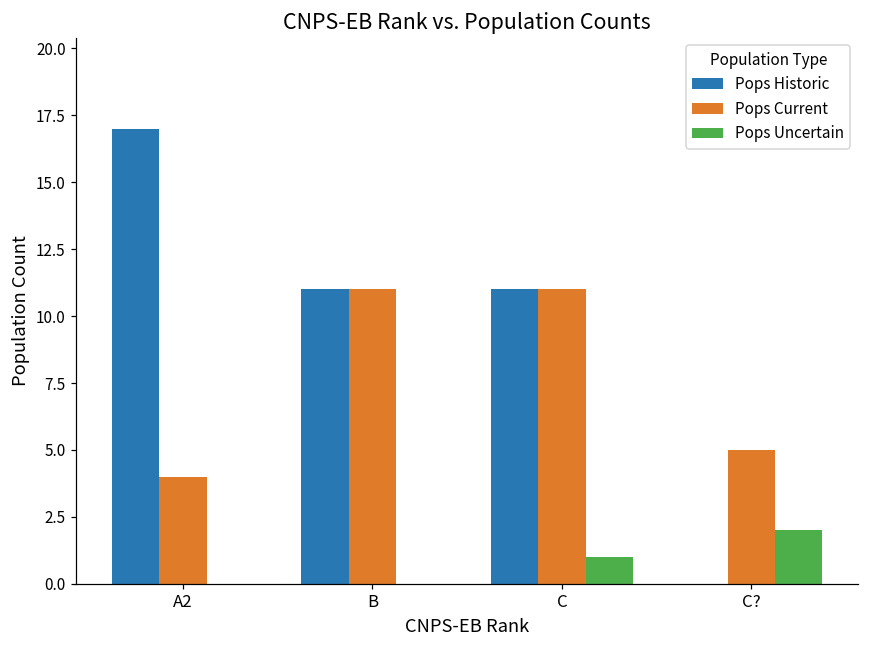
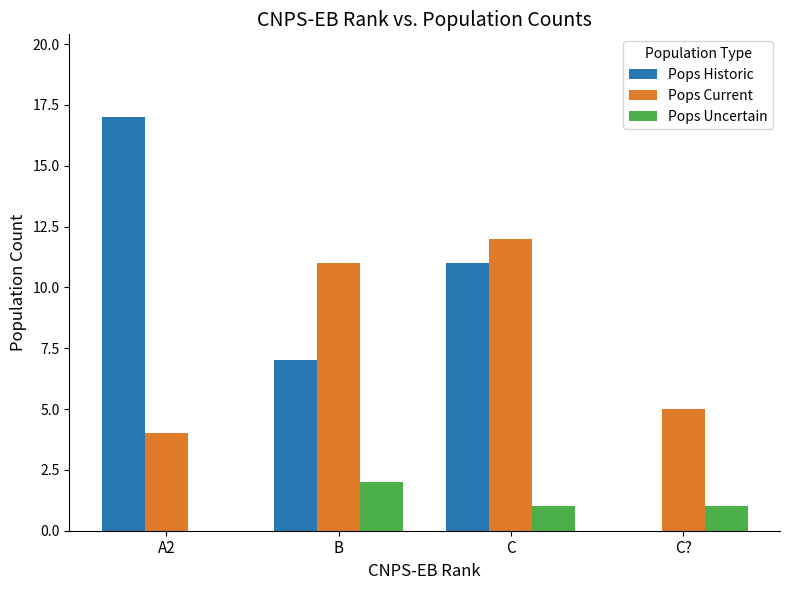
  {
    "Pops Historic": {
      "A2": 17,
-     "B": 11,
+     "B": 7,
      "C": 11,
      "C?": 0
    },
    "Pops Current": {
      "A2": 4,
      "B": 11,
-     "C": 11,
+     "C": 12,
      "C?": 5
    },
    "Pops Uncertain": {
      "A2": 0,
-     "B": 0,
+     "B": 2,
      "C": 1,
-     "C?": 2
+     "C?": 1
    }
  }
